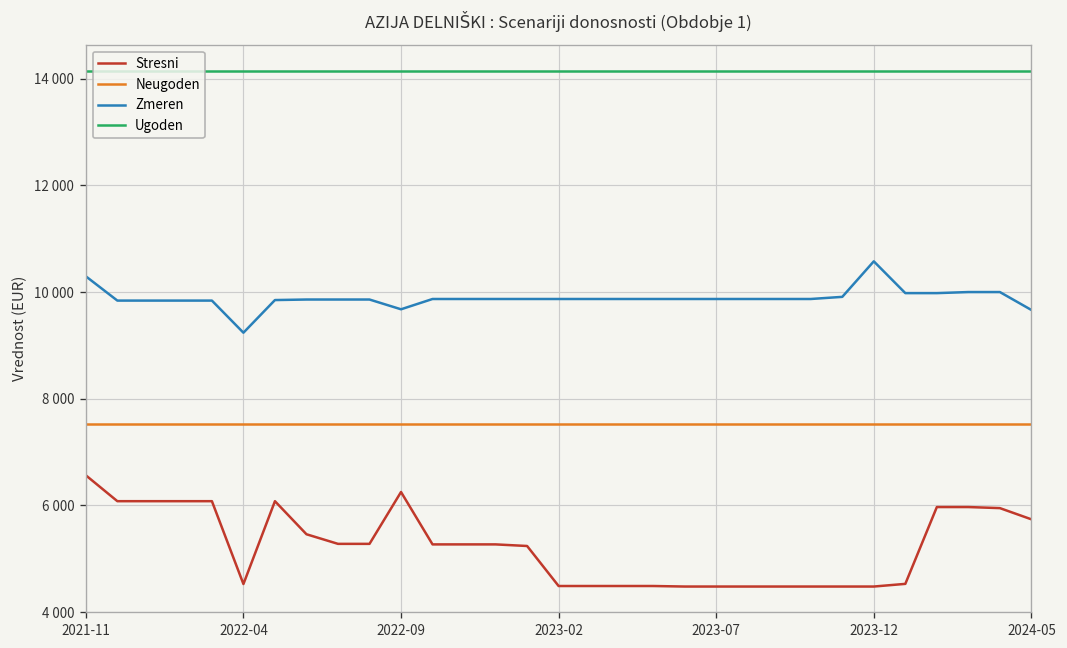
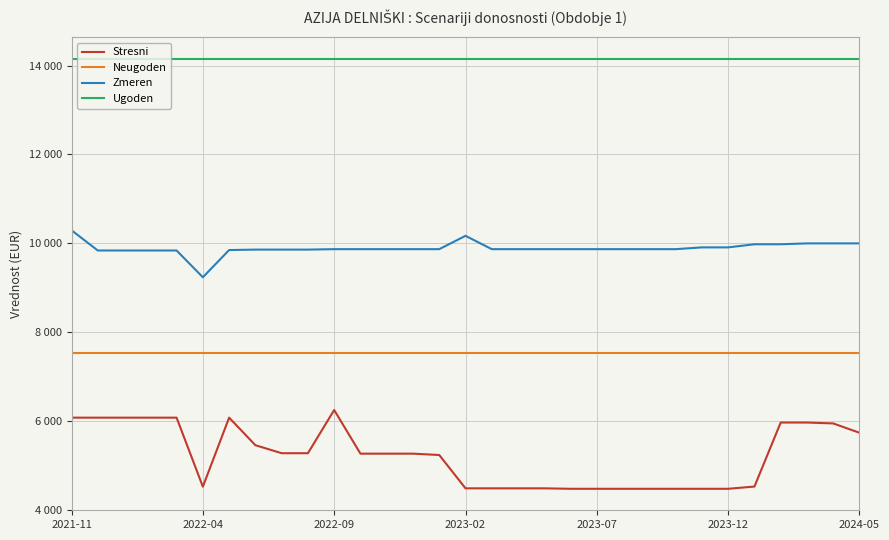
  {
    "Stresni": {
-     "2021-11": 6600,
+     "2021-11": 6100,
      "2022-04": 4500,
      "2022-09": 6300,
      "2023-02": 4500,
      "2023-07": 4500,
      "2023-12": 4500,
      "2024-05": 5700
    },
    "Neugoden": {
      "2021-11": 7500,
      "2022-04": 7500,
      "2022-09": 7500,
      "2023-02": 7500,
      "2023-07": 7500,
      "2023-12": 7500,
      "2024-05": 7500
    },
    "Zmeren": {
      "2021-11": 10300,
      "2022-04": 9200,
-     "2022-09": 9700,
-     "2023-02": 9900,
+     "2022-09": 9900,
+     "2023-02": 10200,
      "2023-07": 9900,
-     "2023-12": 10600,
-     "2024-05": 9700
+     "2023-12": 9900,
+     "2024-05": 10000
    },
    "Ugoden": {
      "2021-11": 14200,
      "2022-04": 14200,
      "2022-09": 14200,
      "2023-02": 14200,
      "2023-07": 14200,
      "2023-12": 14200,
      "2024-05": 14200
    }
  }
